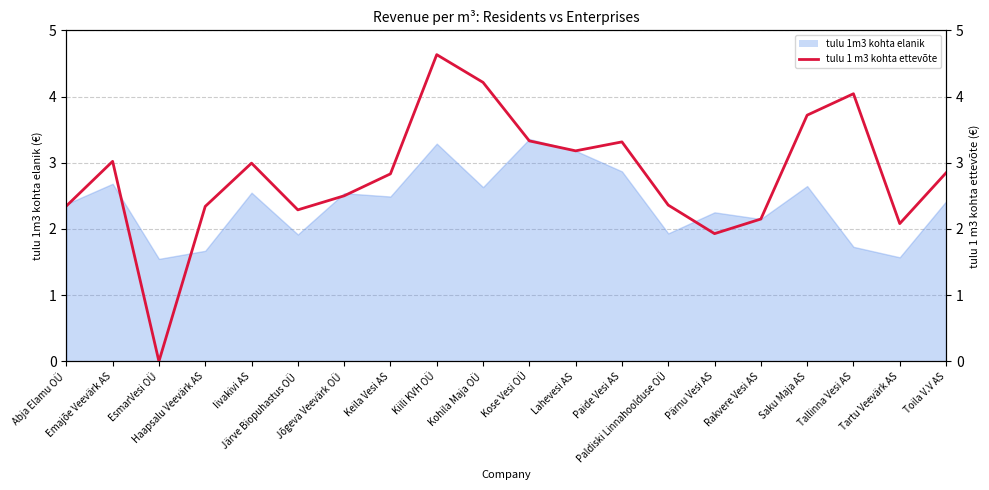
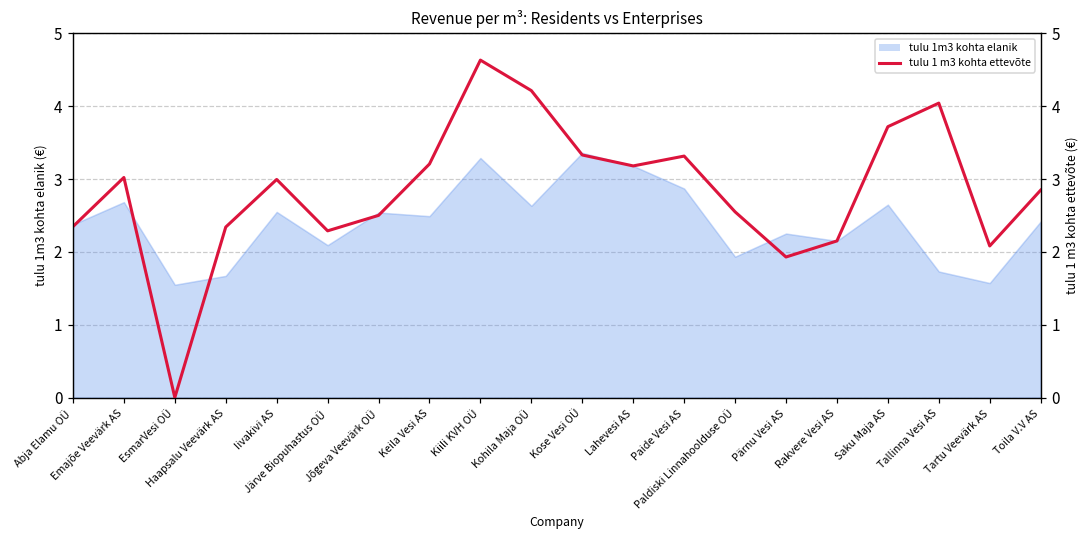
  {
    "tulu 1m3 kohta elanik": {
      "Abja Elamu OÜ": 2.4,
      "Emajõe Veevärk AS": 2.7,
      "EsmarVesi OÜ": 1.5,
      "Haapsalu Veevärk AS": 1.7,
      "Iivakivi AS": 2.5,
-     "Järve Biopuhastus OÜ": 1.9,
+     "Järve Biopuhastus OÜ": 2.1,
      "Jõgeva Veevärk OÜ": 2.5,
      "Keila Vesi AS": 2.5,
      "Kiili KVH OÜ": 3.3,
      "Kohila Maja OÜ": 2.6,
      "Kose Vesi OÜ": 3.4,
      "Lahevesi AS": 3.2,
      "Paide Vesi AS": 2.9,
      "Paldiski Linnahoolduse OÜ": 1.9,
      "Pärnu Vesi AS": 2.3,
      "Rakvere Vesi AS": 2.2,
      "Saku Maja AS": 2.6,
      "Tallinna Vesi AS": 1.7,
      "Tartu Veevärk AS": 1.6,
      "Toila V.V AS": 2.4
    },
    "tulu 1 m3 kohta ettevõte": {
      "Abja Elamu OÜ": 2.3,
      "Emajõe Veevärk AS": 3.0,
      "EsmarVesi OÜ": 0.0,
      "Haapsalu Veevärk AS": 2.3,
      "Iivakivi AS": 3.0,
      "Järve Biopuhastus OÜ": 2.3,
      "Jõgeva Veevärk OÜ": 2.5,
-     "Keila Vesi AS": 2.8,
+     "Keila Vesi AS": 3.2,
      "Kiili KVH OÜ": 4.6,
      "Kohila Maja OÜ": 4.2,
      "Kose Vesi OÜ": 3.3,
      "Lahevesi AS": 3.2,
      "Paide Vesi AS": 3.3,
-     "Paldiski Linnahoolduse OÜ": 2.4,
+     "Paldiski Linnahoolduse OÜ": 2.5,
      "Pärnu Vesi AS": 1.9,
      "Rakvere Vesi AS": 2.2,
      "Saku Maja AS": 3.7,
      "Tallinna Vesi AS": 4.0,
      "Tartu Veevärk AS": 2.1,
      "Toila V.V AS": 2.8
    }
  }
